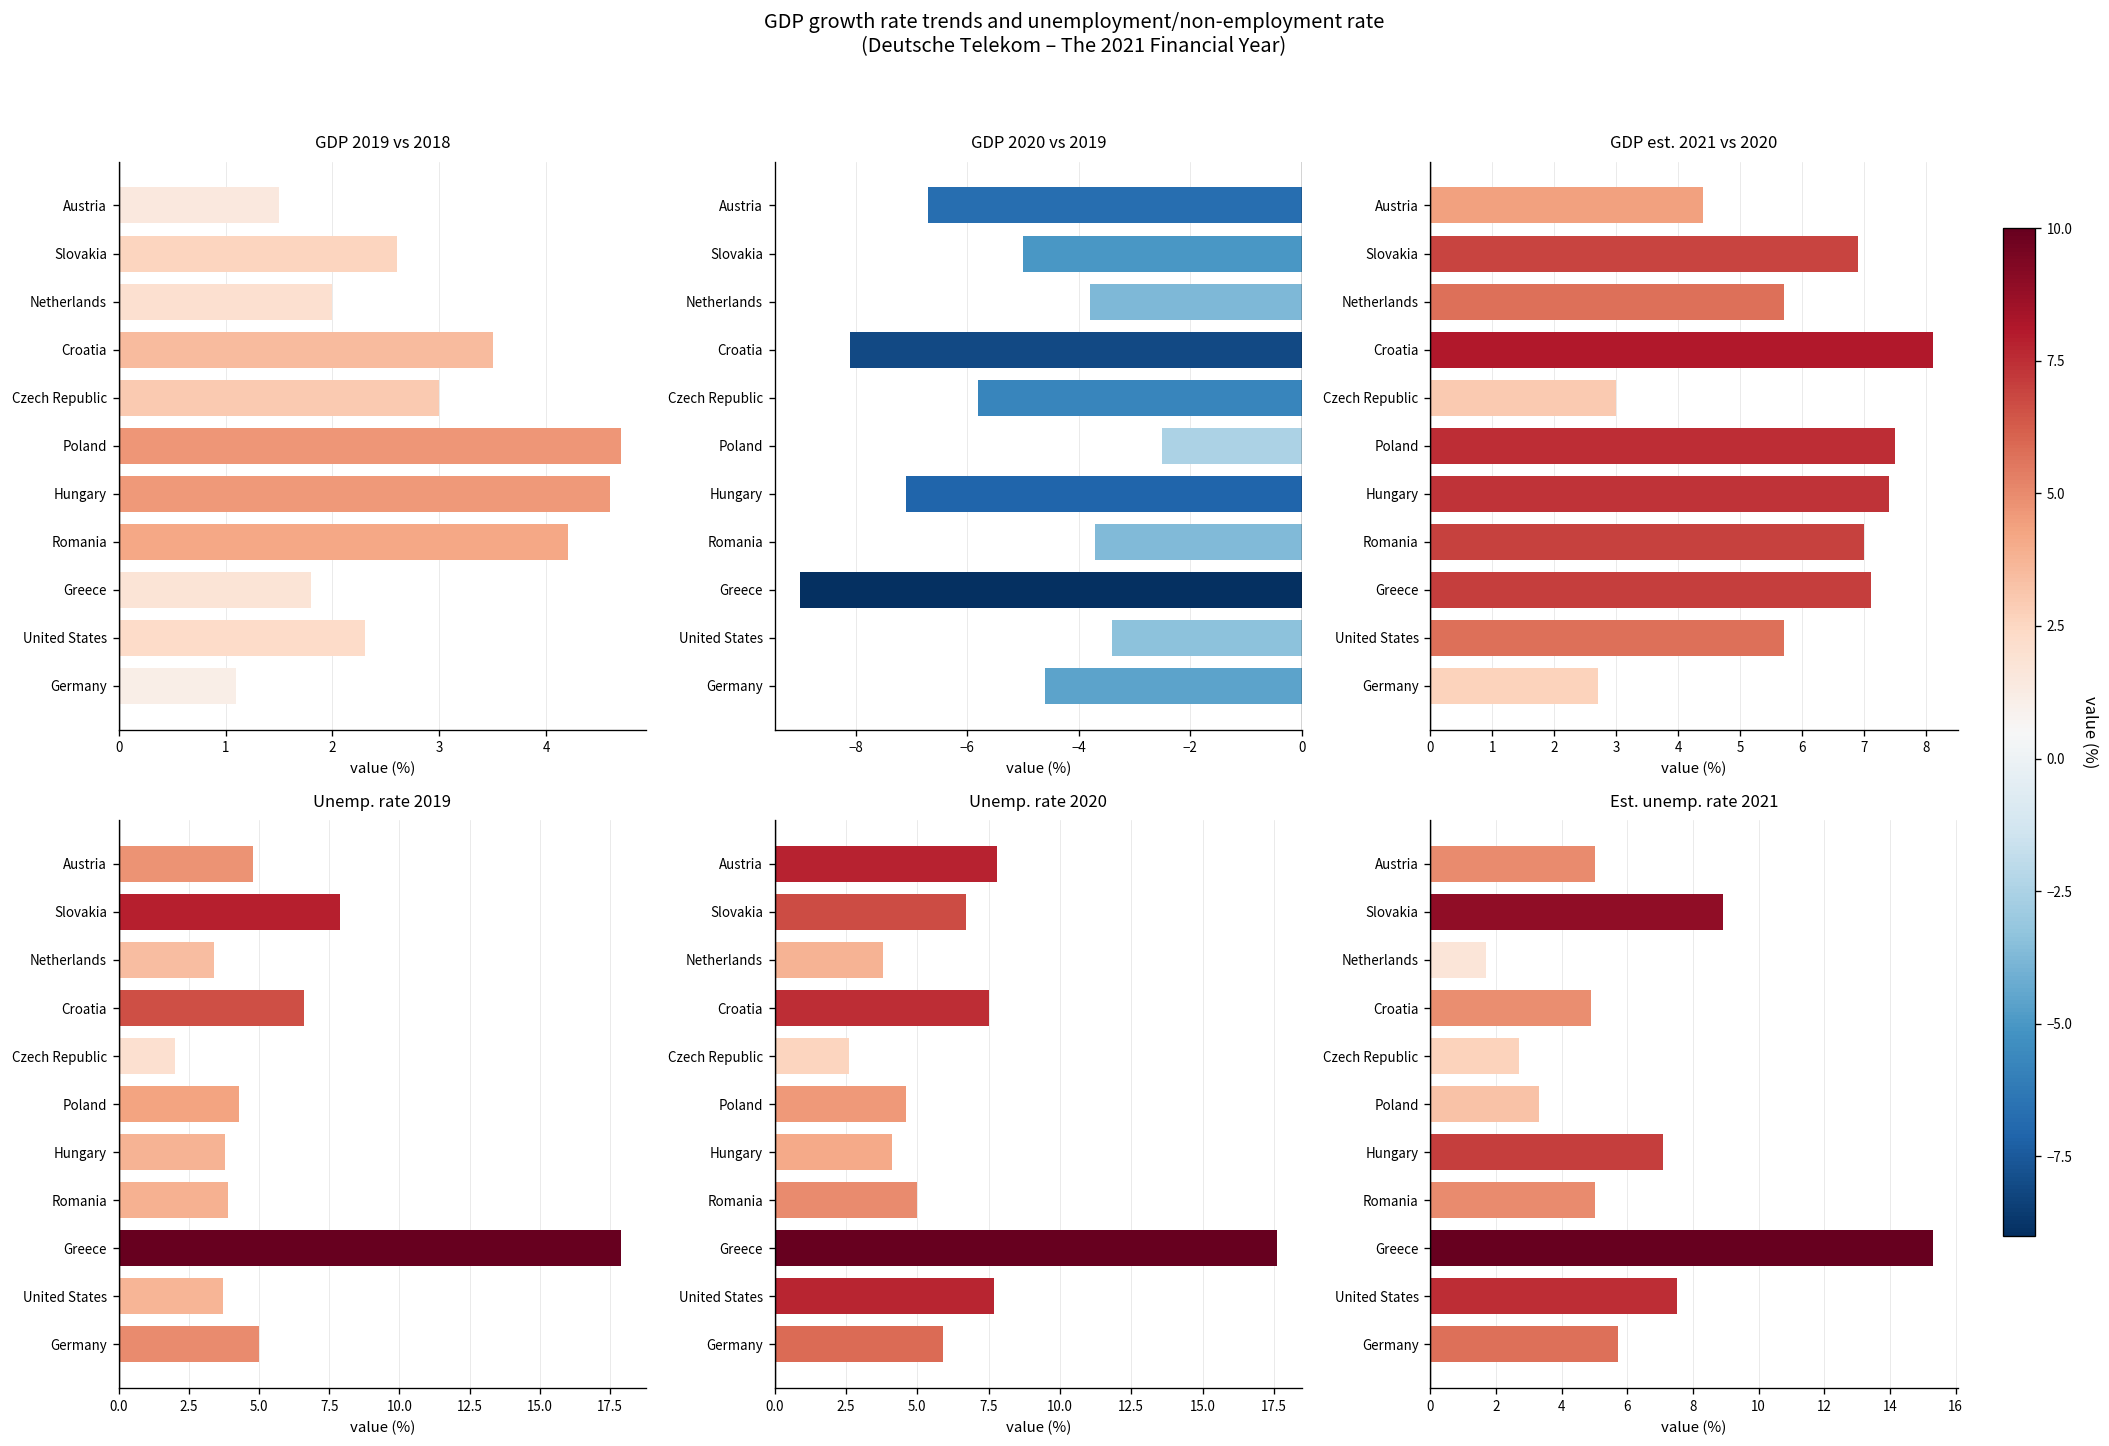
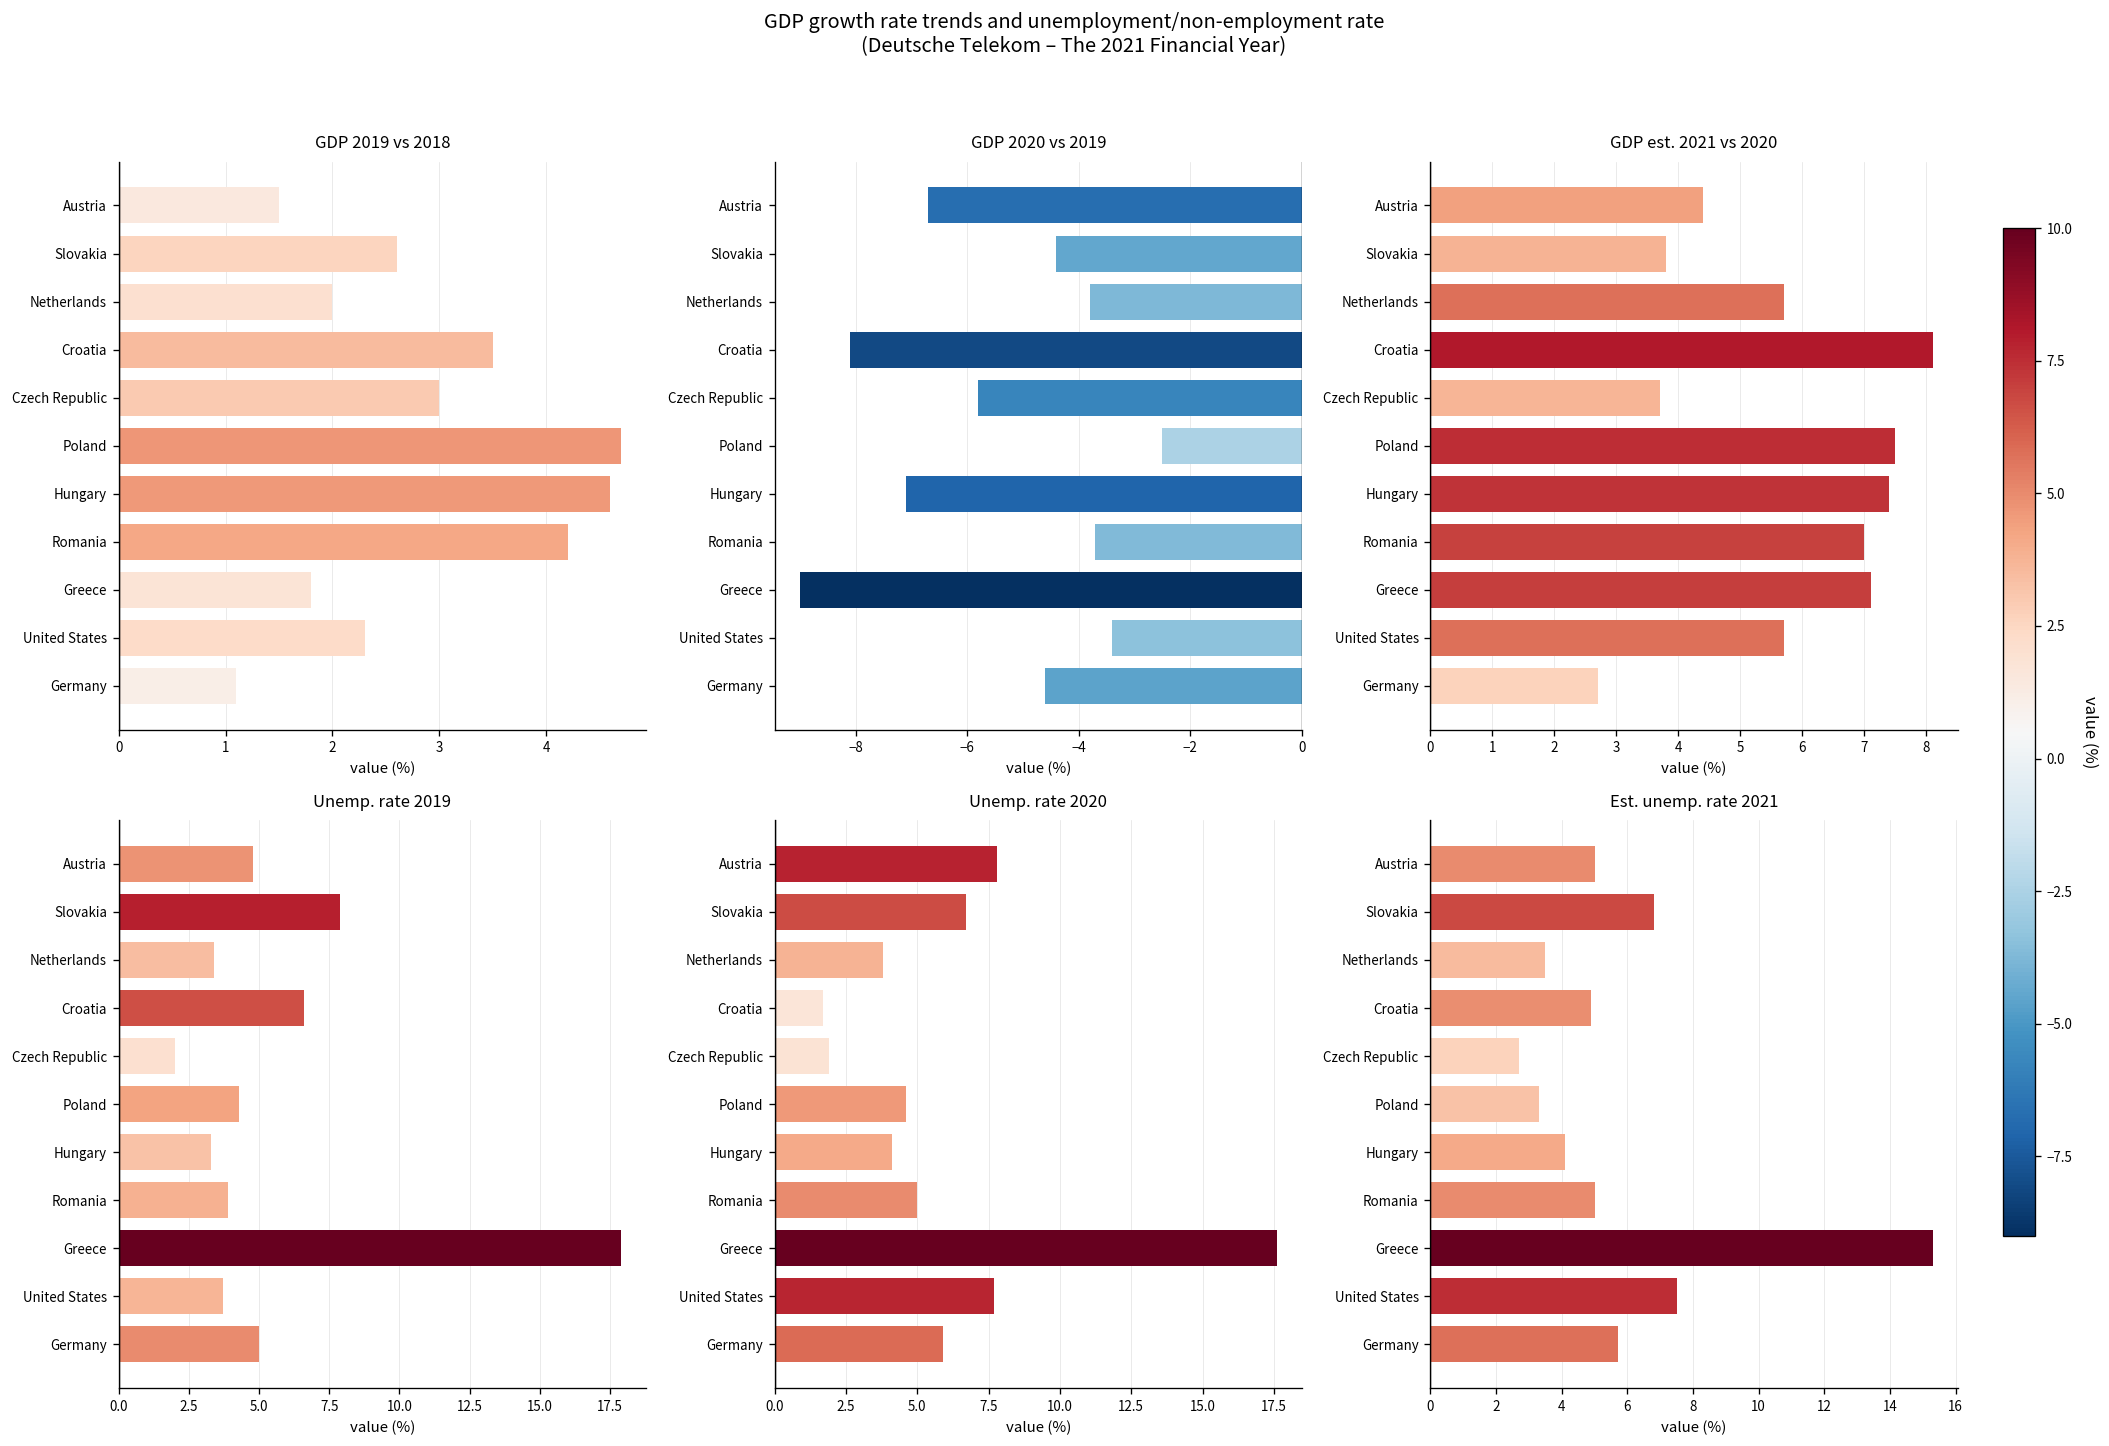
  {
    "GDP 2019 vs 2018": {
      "Austria": 1.5,
      "Slovakia": 2.6,
      "Netherlands": 2.0,
      "Croatia": 3.5,
      "Czech Republic": 3.0,
      "Poland": 4.7,
      "Hungary": 4.6,
      "Romania": 4.2,
      "Greece": 1.8,
      "United States": 2.3,
      "Germany": 1.1
    },
    "GDP 2020 vs 2019": {
      "Austria": -6.7,
-     "Slovakia": -5.0,
+     "Slovakia": -4.4,
      "Netherlands": -3.8,
      "Croatia": -8.1,
      "Czech Republic": -5.8,
      "Poland": -2.5,
      "Hungary": -7.1,
      "Romania": -3.7,
      "Greece": -9.0,
      "United States": -3.4,
      "Germany": -4.6
    },
    "GDP est. 2021 vs 2020": {
      "Austria": 4.4,
-     "Slovakia": 6.9,
+     "Slovakia": 3.8,
      "Netherlands": 5.7,
      "Croatia": 8.1,
-     "Czech Republic": 3.0,
+     "Czech Republic": 3.7,
      "Poland": 7.5,
      "Hungary": 7.4,
      "Romania": 7.0,
      "Greece": 7.1,
      "United States": 5.7,
      "Germany": 2.7
    },
    "Unemp. rate 2019": {
      "Austria": 4.8,
      "Slovakia": 7.9,
      "Netherlands": 3.4,
      "Croatia": 6.6,
      "Czech Republic": 2.0,
      "Poland": 4.3,
-     "Hungary": 3.8,
+     "Hungary": 3.3,
      "Romania": 3.9,
      "Greece": 17.9,
      "United States": 3.7,
      "Germany": 5.0
    },
    "Unemp. rate 2020": {
      "Austria": 7.8,
      "Slovakia": 6.7,
      "Netherlands": 3.8,
-     "Croatia": 7.5,
-     "Czech Republic": 2.6,
+     "Croatia": 1.7,
+     "Czech Republic": 1.9,
      "Poland": 4.6,
      "Hungary": 4.1,
      "Romania": 5.0,
      "Greece": 17.6,
      "United States": 7.7,
      "Germany": 5.9
    },
    "Est. unemp. rate 2021": {
      "Austria": 5.0,
-     "Slovakia": 8.9,
-     "Netherlands": 1.7,
+     "Slovakia": 6.8,
+     "Netherlands": 3.5,
      "Croatia": 4.9,
      "Czech Republic": 2.7,
      "Poland": 3.3,
-     "Hungary": 7.1,
+     "Hungary": 4.1,
      "Romania": 5.0,
      "Greece": 15.3,
      "United States": 7.5,
      "Germany": 5.7
    }
  }
